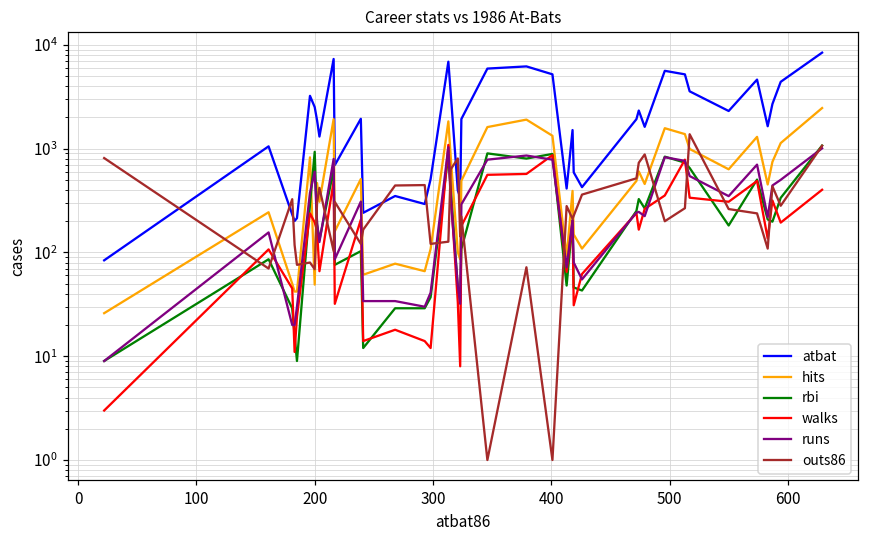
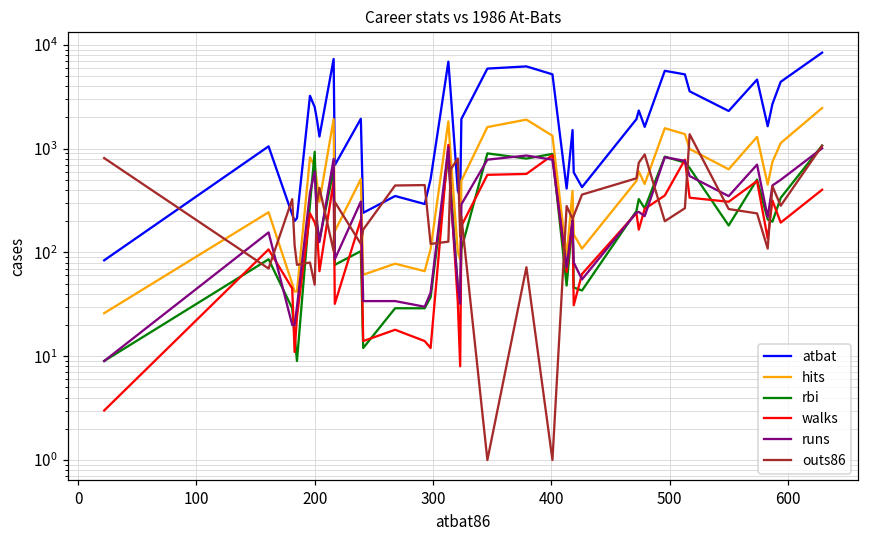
  {
    "atbat": {
      "200": 2500
    },
    "hits": {
-     "200": 50
+     "200": 700
    },
    "rbi": {
      "200": 900
    },
    "runs": {
      "200": 600
    },
    "outs86": {
-     "200": 70
+     "200": 50
    }
  }
